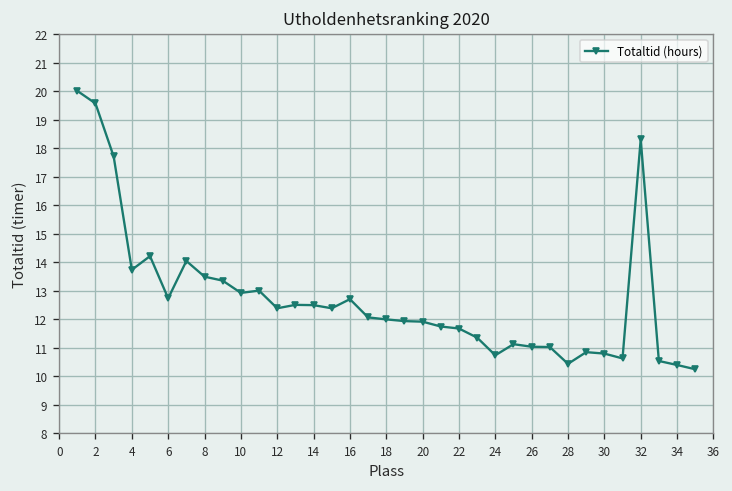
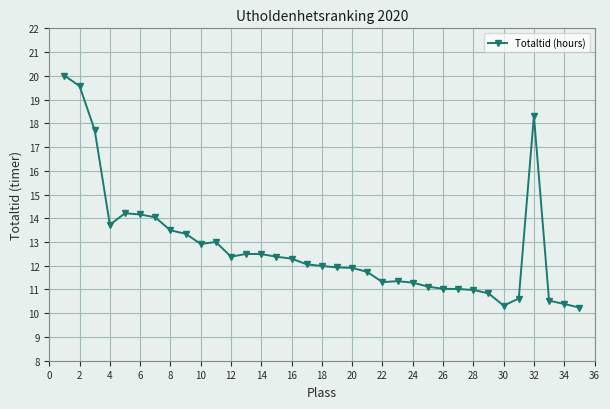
  {
    "2": 19.6,
    "4": 13.7,
-   "6": 12.7,
+   "6": 14.2,
    "8": 13.5,
    "10": 12.9,
    "12": 12.4,
    "14": 12.5,
-   "16": 12.7,
+   "16": 12.3,
    "18": 12.0,
    "20": 11.9,
-   "22": 11.7,
-   "24": 10.7,
+   "22": 11.3,
+   "24": 11.3,
    "26": 11.0,
-   "28": 10.4,
-   "30": 10.8,
+   "28": 11.0,
+   "30": 10.3,
    "32": 18.3,
    "34": 10.4
  }
